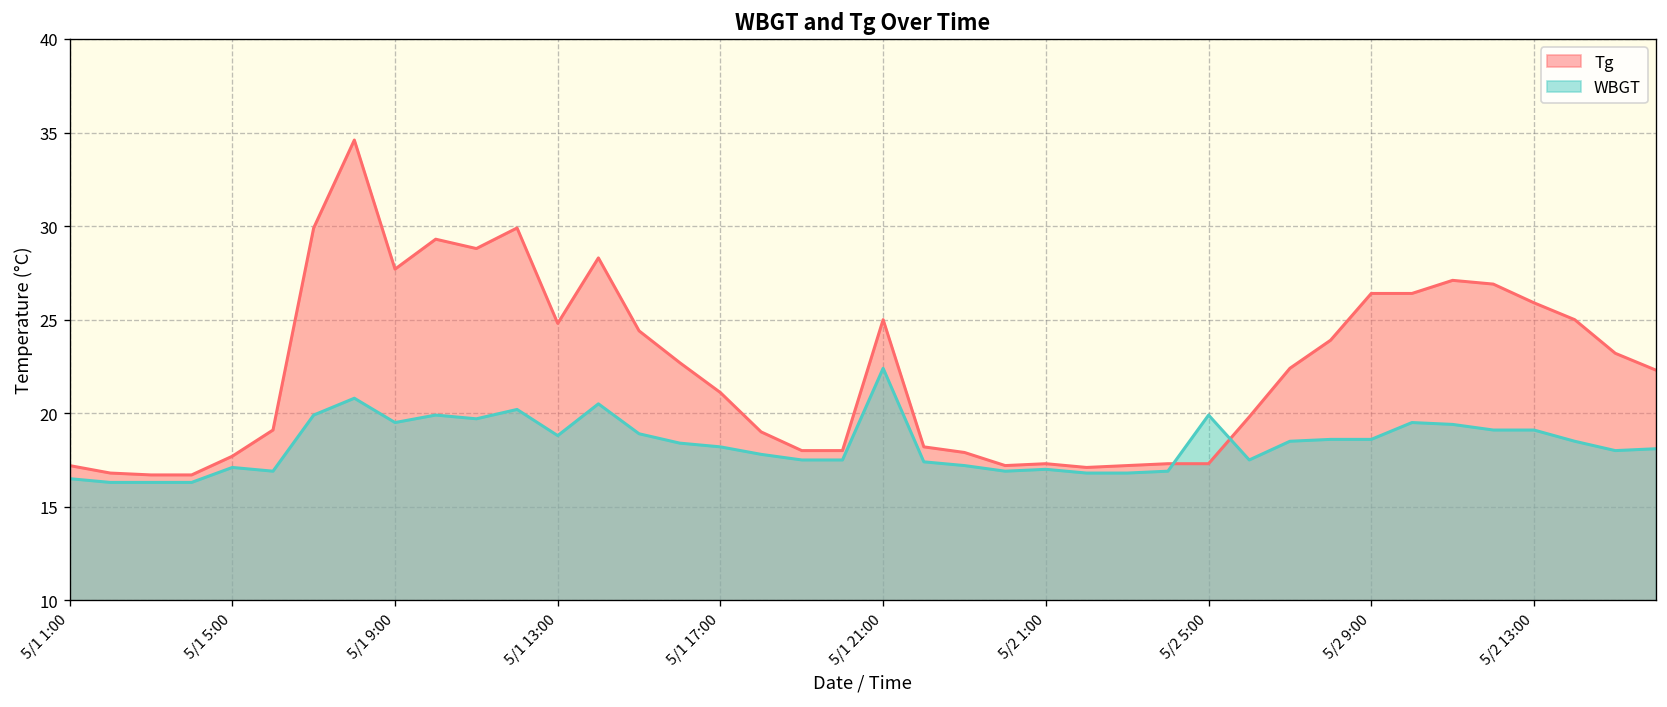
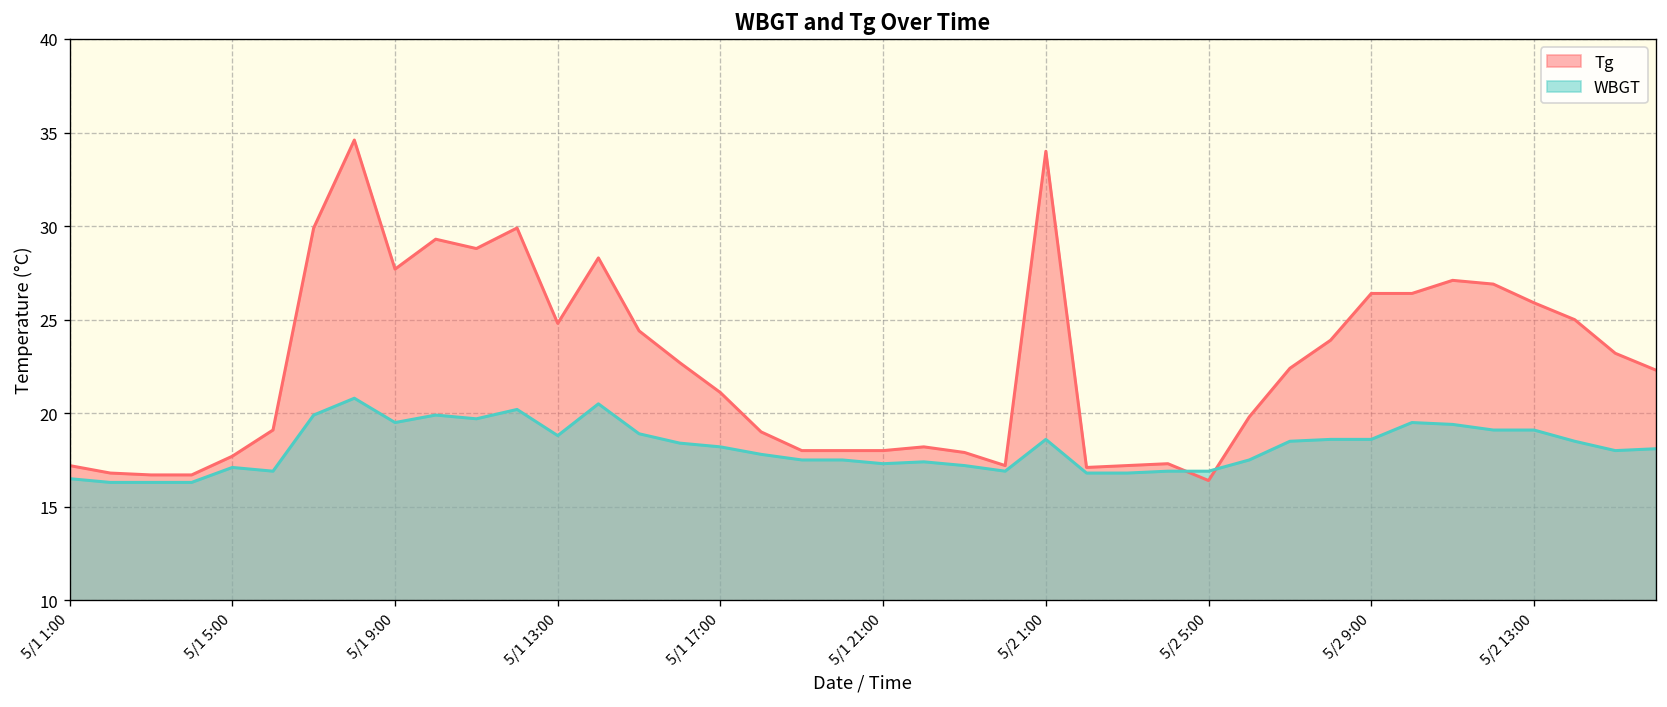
  {
    "Tg": {
      "5/1 1:00": 17.2,
      "5/1 5:00": 17.7,
      "5/1 9:00": 27.7,
      "5/1 13:00": 24.8,
      "5/1 17:00": 21.1,
-     "5/1 21:00": 25,
-     "5/2 1:00": 17.3,
-     "5/2 5:00": 17.3,
+     "5/1 21:00": 18,
+     "5/2 1:00": 34.0,
+     "5/2 5:00": 16.4,
      "5/2 9:00": 26.4,
      "5/2 13:00": 25.9
    },
    "WBGT": {
      "5/1 1:00": 16.5,
      "5/1 5:00": 17.1,
      "5/1 9:00": 19.5,
      "5/1 13:00": 18.8,
      "5/1 17:00": 18.2,
-     "5/1 21:00": 22.4,
-     "5/2 1:00": 17.0,
-     "5/2 5:00": 19.9,
+     "5/1 21:00": 17.3,
+     "5/2 1:00": 18.6,
+     "5/2 5:00": 16.9,
      "5/2 9:00": 18.6,
      "5/2 13:00": 19.1
    }
  }
